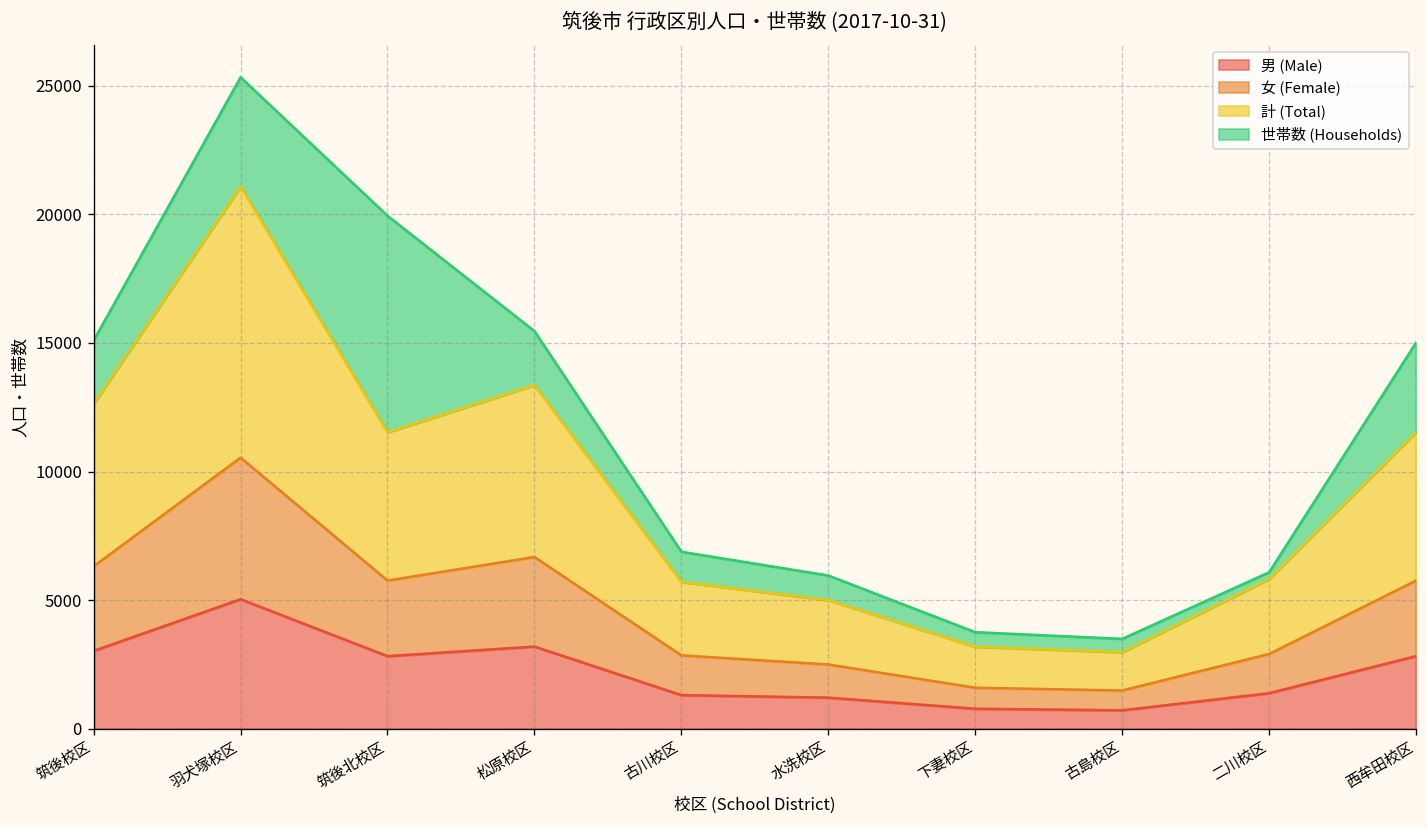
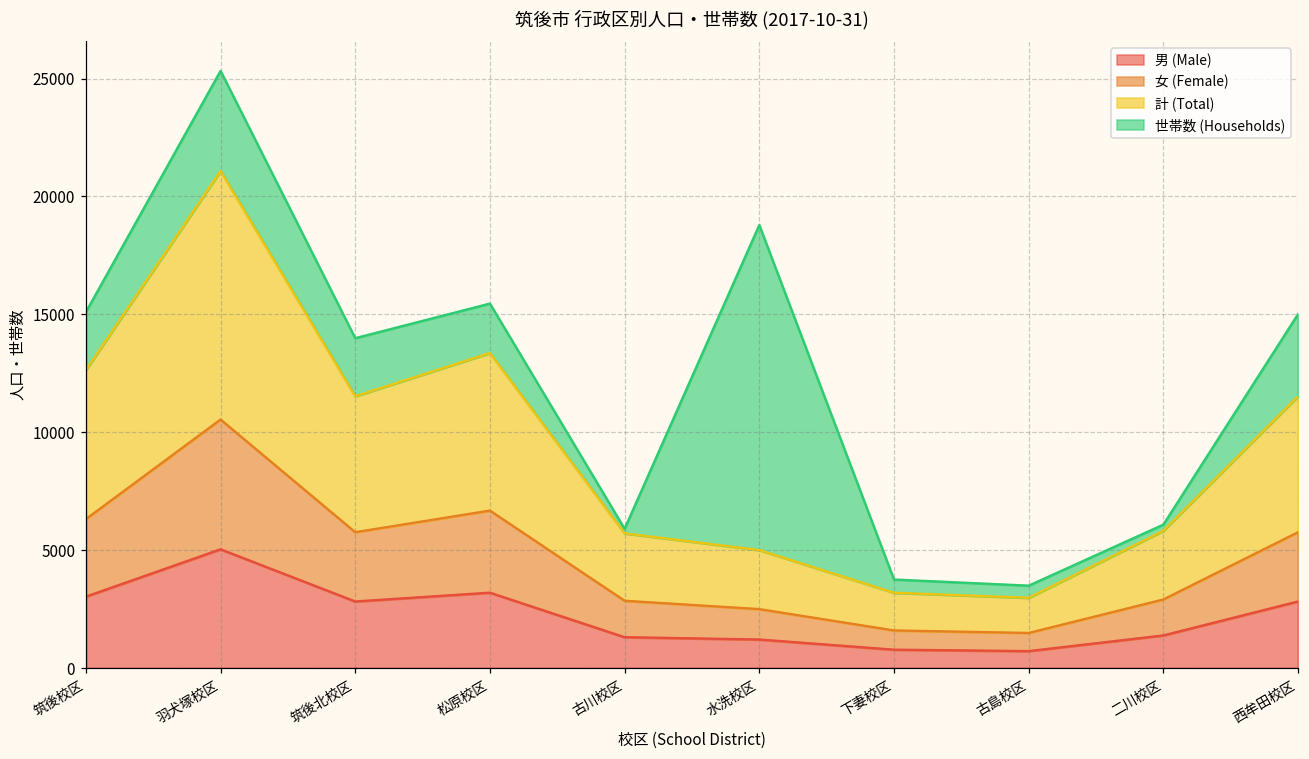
  {
    "計 (Total)": {
      "筑後校区": 6300,
      "羽犬塚校区": 10500,
      "筑後北校区": 5800,
      "松原校区": 6700,
      "古川校区": 2900,
      "水洗校区": 2500,
      "下妻校区": 1600,
      "古島校区": 1500,
      "二川校区": 2900,
      "西牟田校区": 5800
    },
    "世帯数 (Households)": {
      "筑後校区": 2500,
      "羽犬塚校区": 4200,
-     "筑後北校区": 8400,
+     "筑後北校区": 2500,
      "松原校区": 2100,
-     "古川校区": 1200,
-     "水洗校区": 1000,
+     "古川校区": 200,
+     "水洗校区": 13800,
      "下妻校区": 600,
      "古島校区": 500,
      "二川校区": 300,
      "西牟田校区": 3500
    }
  }
